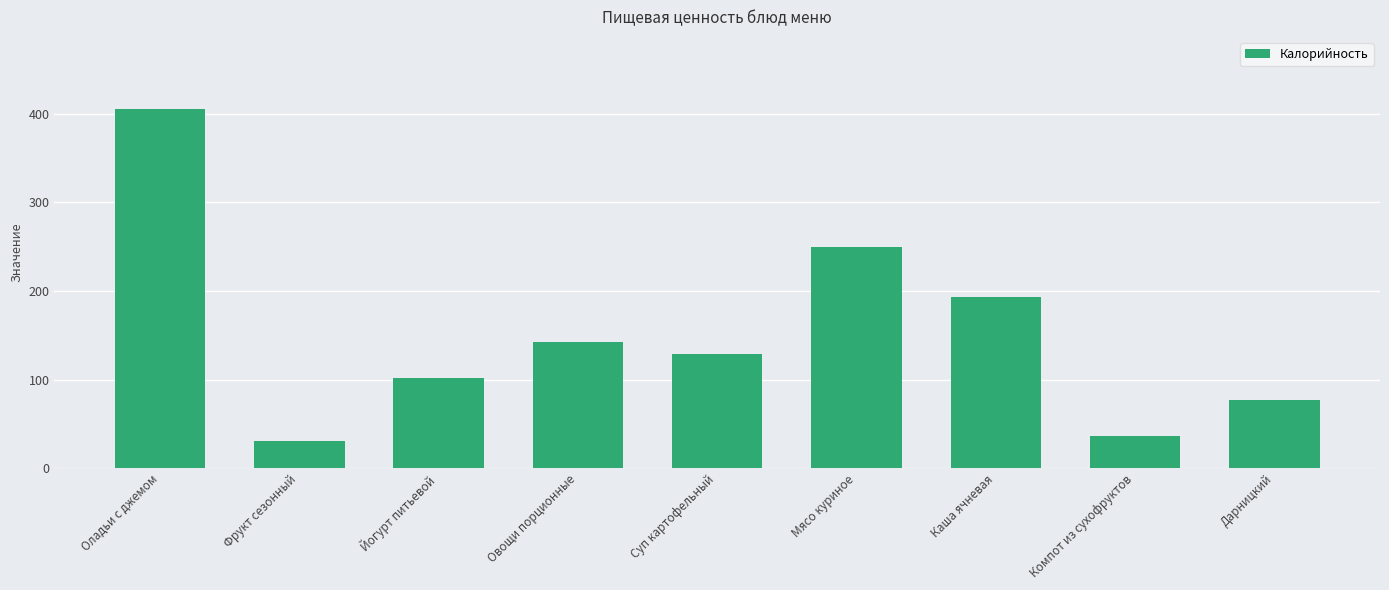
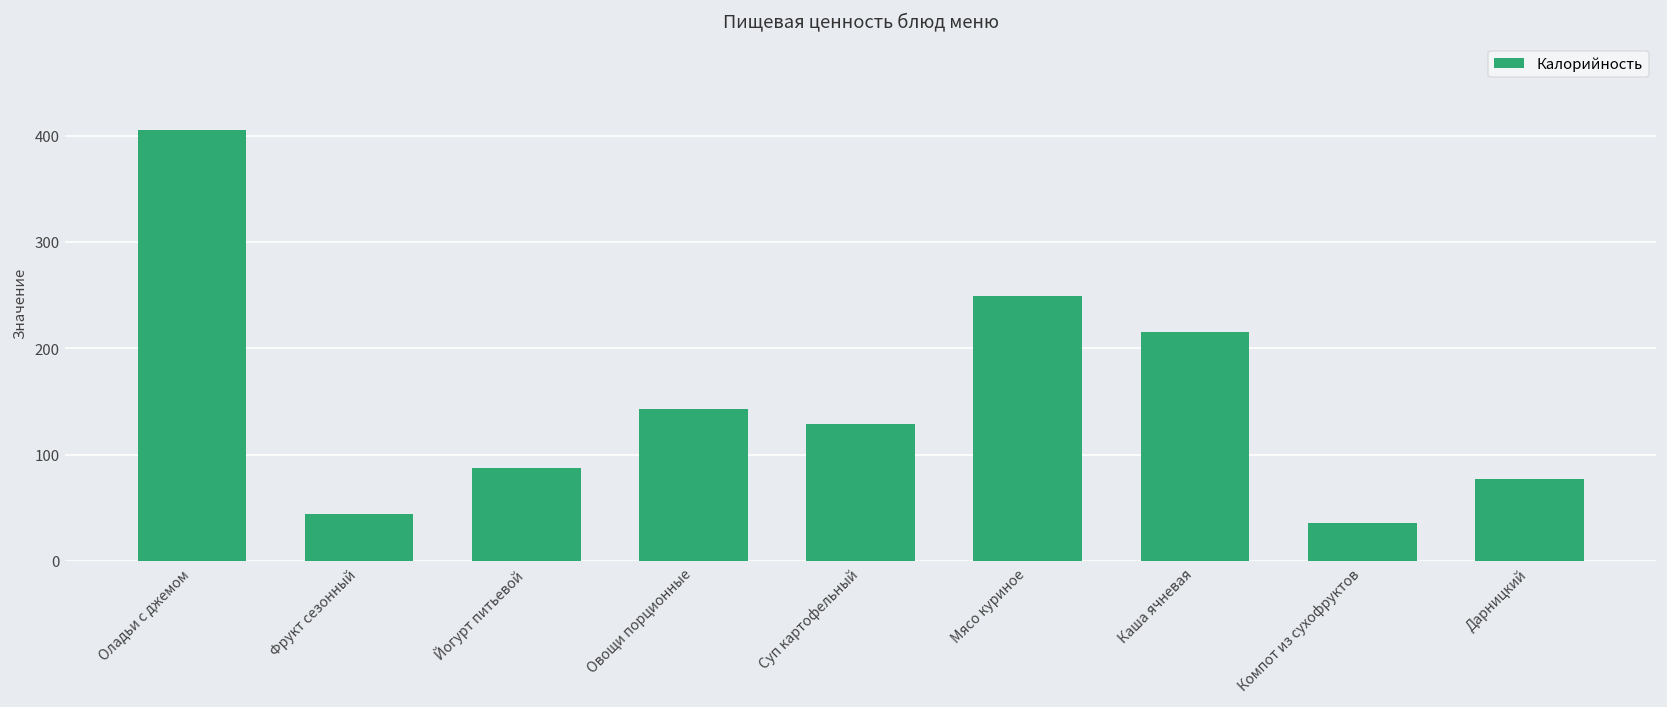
  {
    "Оладьи с джемом": 410,
-   "Фрукт сезонный": 30,
-   "Йогурт питьевой": 100,
+   "Фрукт сезонный": 40,
+   "Йогурт питьевой": 90,
    "Овощи порционные": 140,
    "Суп картофельный": 130,
    "Мясо куриное": 250,
-   "Каша ячневая": 190,
+   "Каша ячневая": 220,
    "Компот из сухофруктов": 40,
    "Дарницкий": 80
  }
